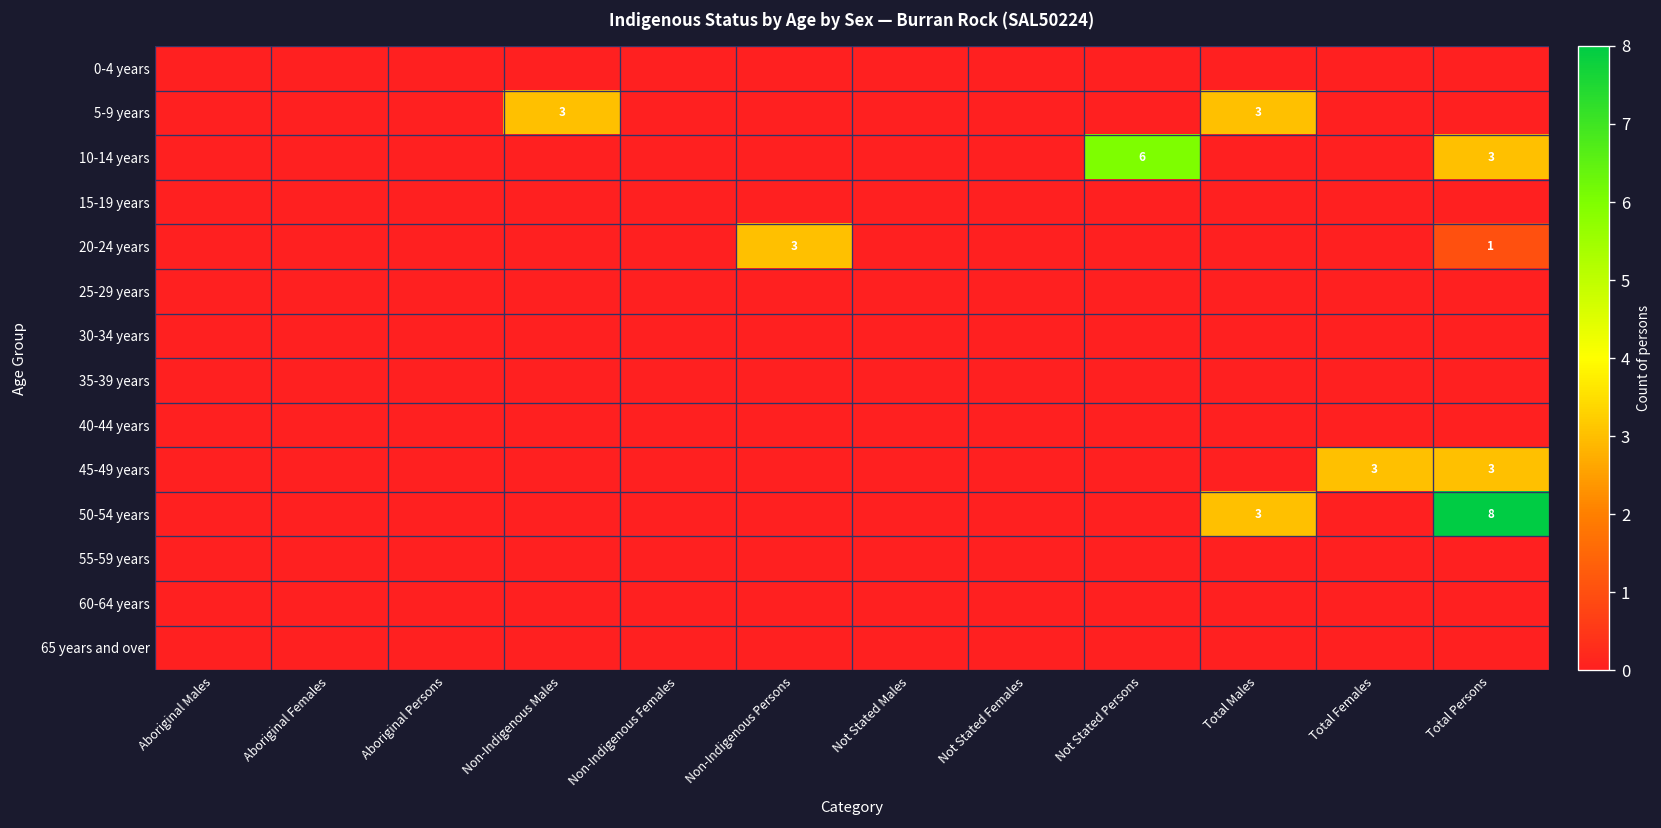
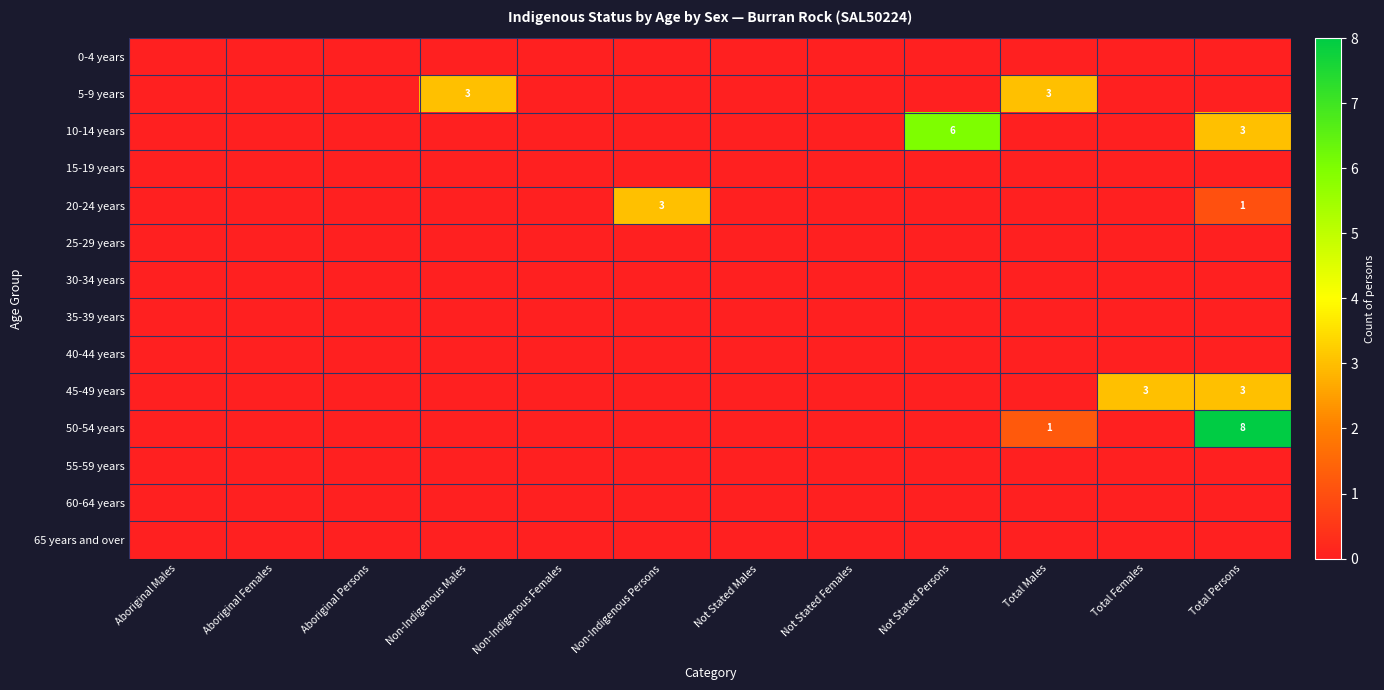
  {
    "5-9 years": {
      "Non-Indigenous Males": 3,
      "Total Males": 3
    },
    "10-14 years": {
      "Not Stated Persons": 6,
      "Total Persons": 3
    },
    "20-24 years": {
      "Non-Indigenous Persons": 3,
      "Total Persons": 1
    },
    "45-49 years": {
      "Total Females": 3,
      "Total Persons": 3
    },
    "50-54 years": {
-     "Total Males": 3,
+     "Total Males": 1,
      "Total Persons": 8
    }
  }
